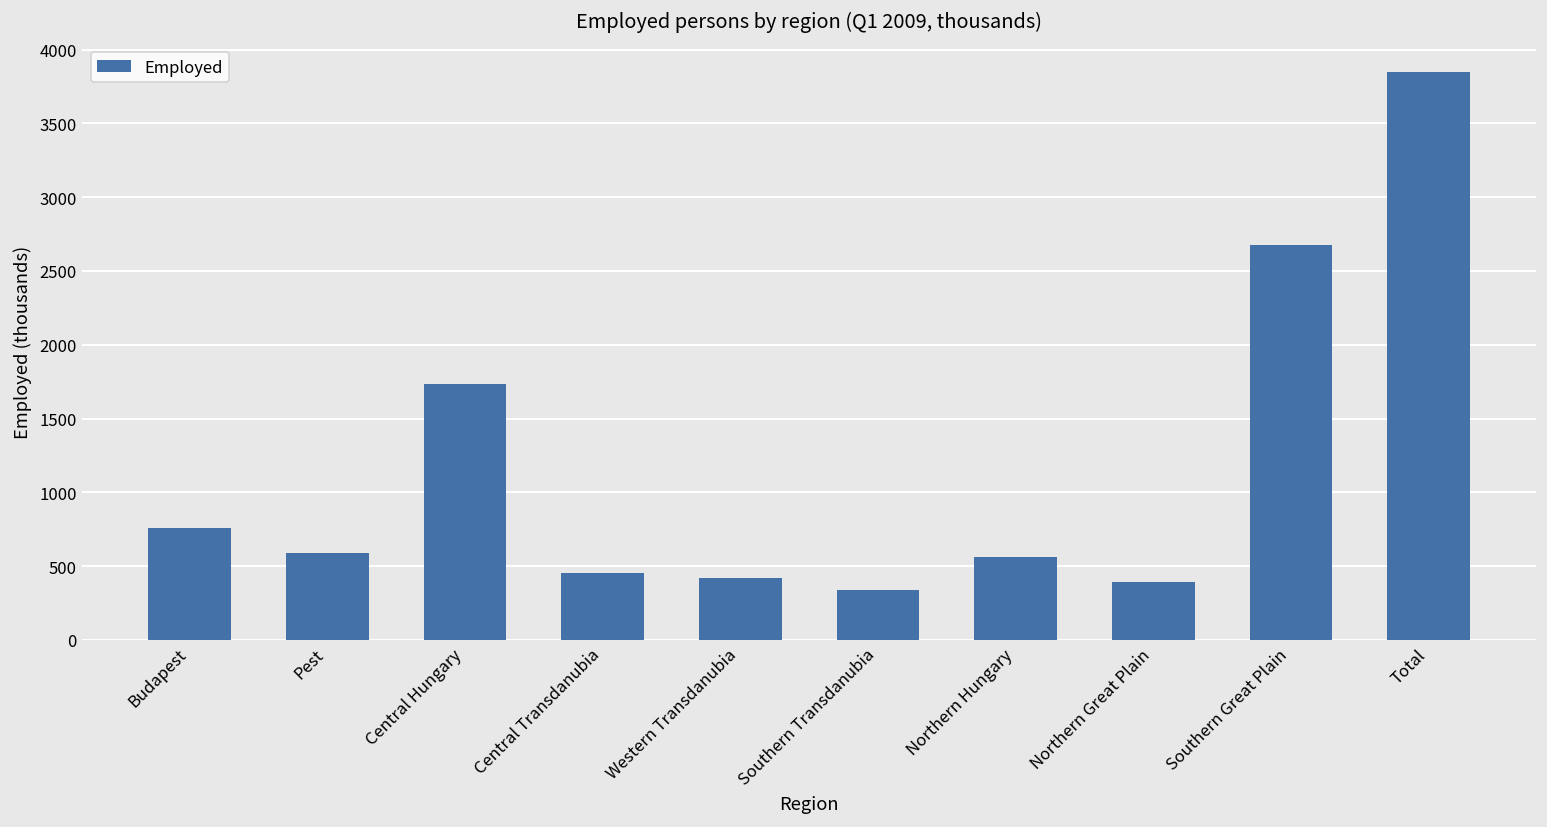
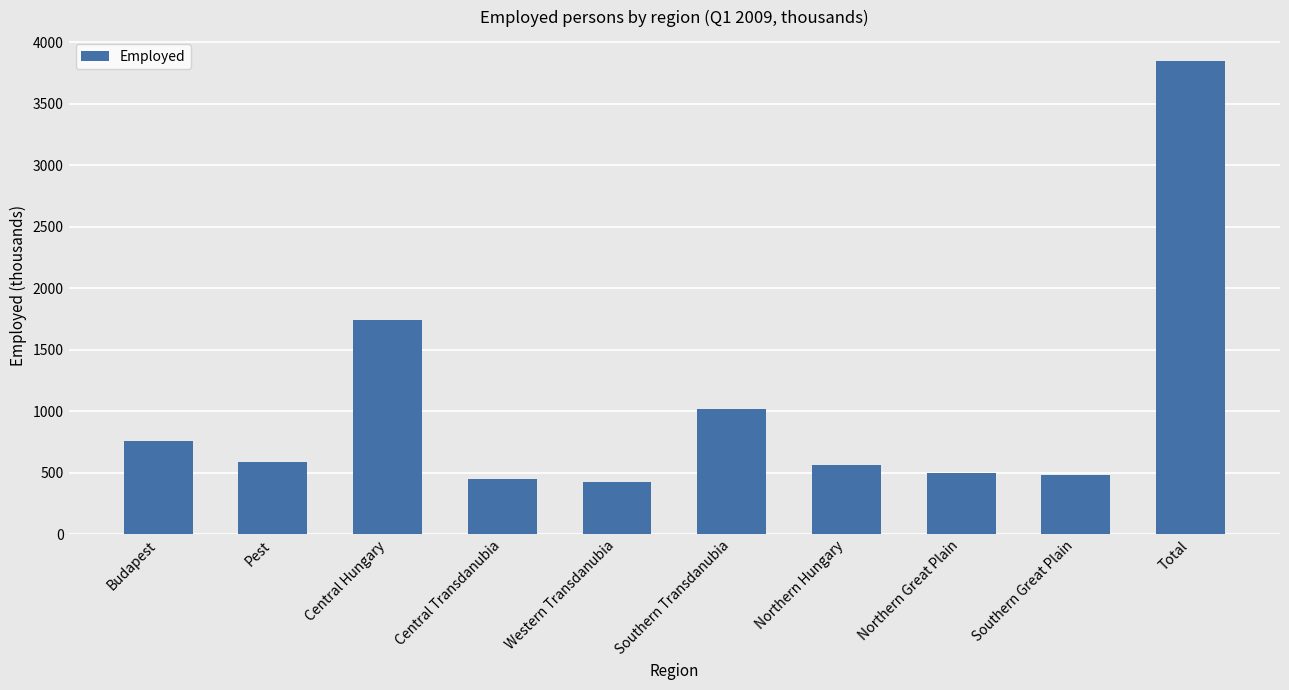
  {
    "Budapest": 760,
    "Pest": 590,
    "Central Hungary": 1740,
    "Central Transdanubia": 450,
    "Western Transdanubia": 420,
-   "Southern Transdanubia": 340,
+   "Southern Transdanubia": 1020,
    "Northern Hungary": 560,
-   "Northern Great Plain": 390,
-   "Southern Great Plain": 2670,
+   "Northern Great Plain": 490,
+   "Southern Great Plain": 480,
    "Total": 3850
  }
